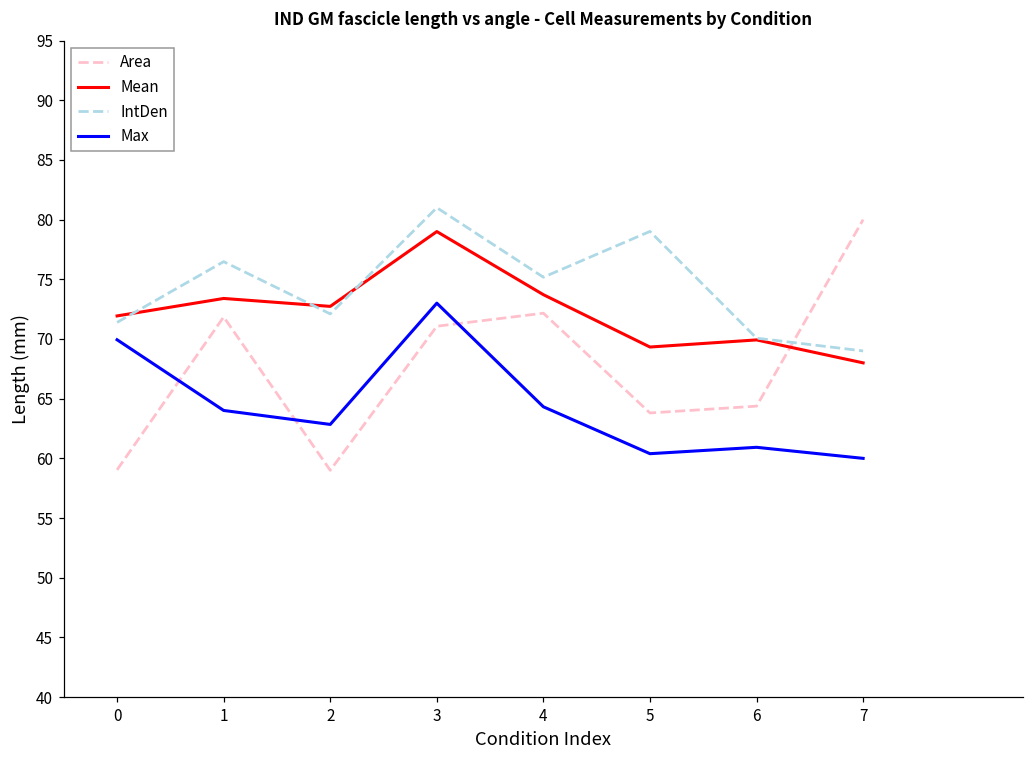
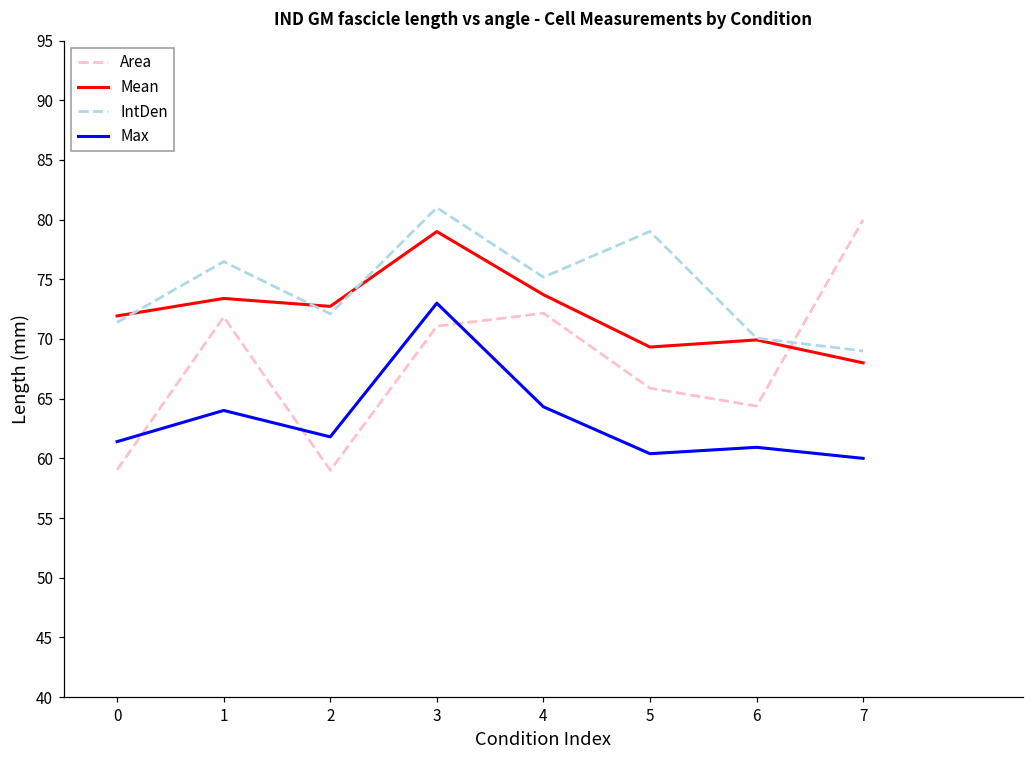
  {
    "Area": {
      "0": 59.0,
      "1": 71.8,
      "2": 59.0,
      "3": 71.1,
      "4": 72.2,
-     "5": 63.8,
+     "5": 65.9,
      "6": 64.4,
      "7": 80.0
    },
    "Mean": {
      "0": 71.9,
      "1": 73.4,
      "2": 72.7,
      "3": 79.0,
      "4": 73.7,
      "5": 69.3,
      "7": 68.0
    },
    "IntDen": {
      "0": 71.4,
      "1": 76.5,
      "2": 72.1,
      "3": 81.0,
      "4": 75.2,
      "5": 79.0,
      "7": 69.0
    },
    "Max": {
-     "0": 69.9,
+     "0": 61.4,
      "1": 64.0,
-     "2": 62.8,
+     "2": 61.8,
      "3": 73.0,
      "4": 64.3,
      "5": 60.4,
      "6": 60.9,
      "7": 60.0
    }
  }
